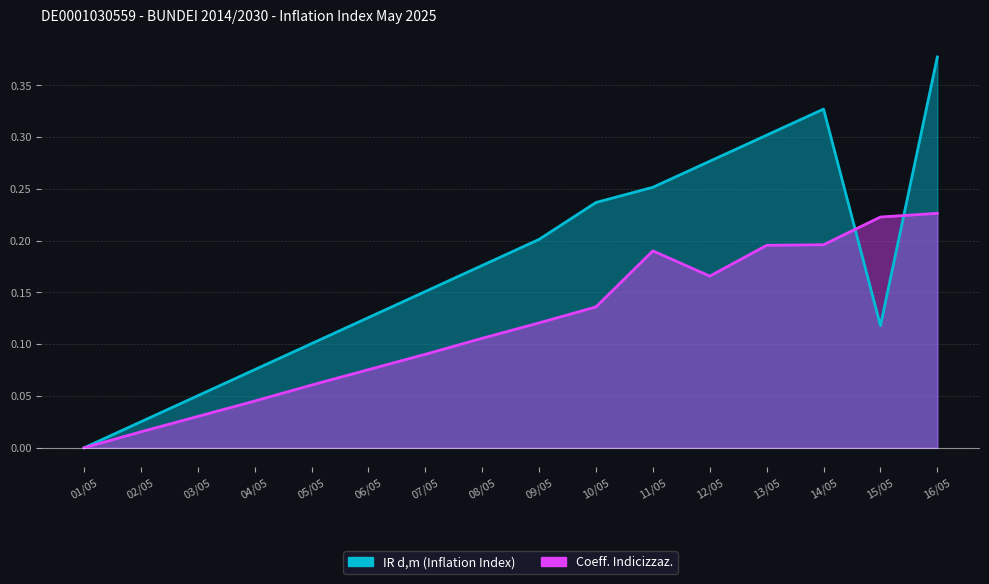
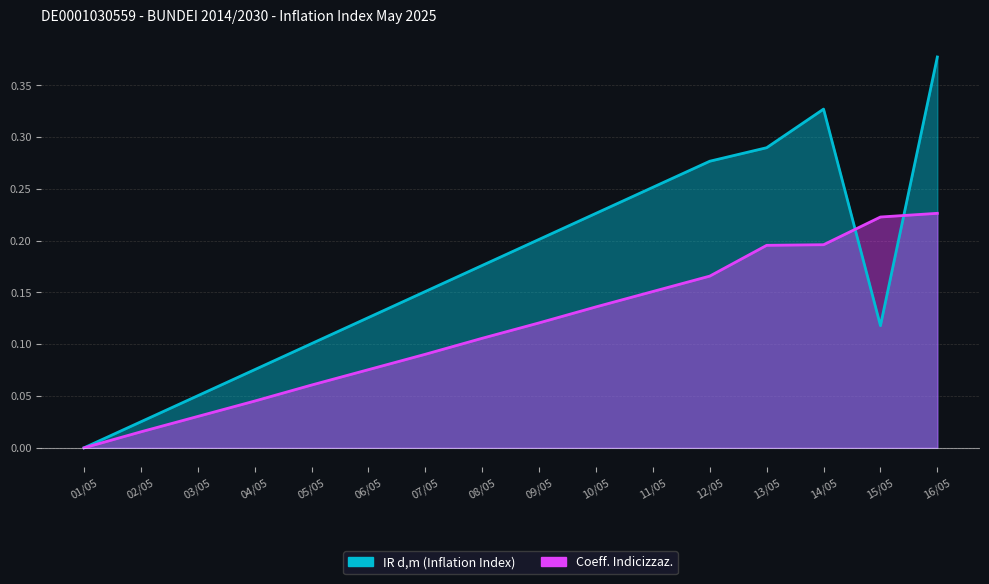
  {
    "IR d,m (Inflation Index)": {
      "02/05": 0.025,
      "03/05": 0.050,
      "04/05": 0.075,
      "05/05": 0.101,
      "06/05": 0.126,
      "07/05": 0.151,
      "08/05": 0.176,
      "09/05": 0.201,
-     "10/05": 0.237,
+     "10/05": 0.226,
      "11/05": 0.252,
      "12/05": 0.277,
-     "13/05": 0.302,
+     "13/05": 0.290,
      "14/05": 0.327,
      "15/05": 0.118,
      "16/05": 0.377
    },
    "Coeff. Indicizzaz.": {
      "02/05": 0.015,
      "03/05": 0.030,
      "04/05": 0.045,
      "05/05": 0.061,
      "06/05": 0.075,
      "07/05": 0.090,
      "08/05": 0.106,
      "09/05": 0.121,
      "10/05": 0.136,
-     "11/05": 0.190,
+     "11/05": 0.151,
      "12/05": 0.166,
      "13/05": 0.196,
      "14/05": 0.196,
      "15/05": 0.223,
      "16/05": 0.226
    }
  }
